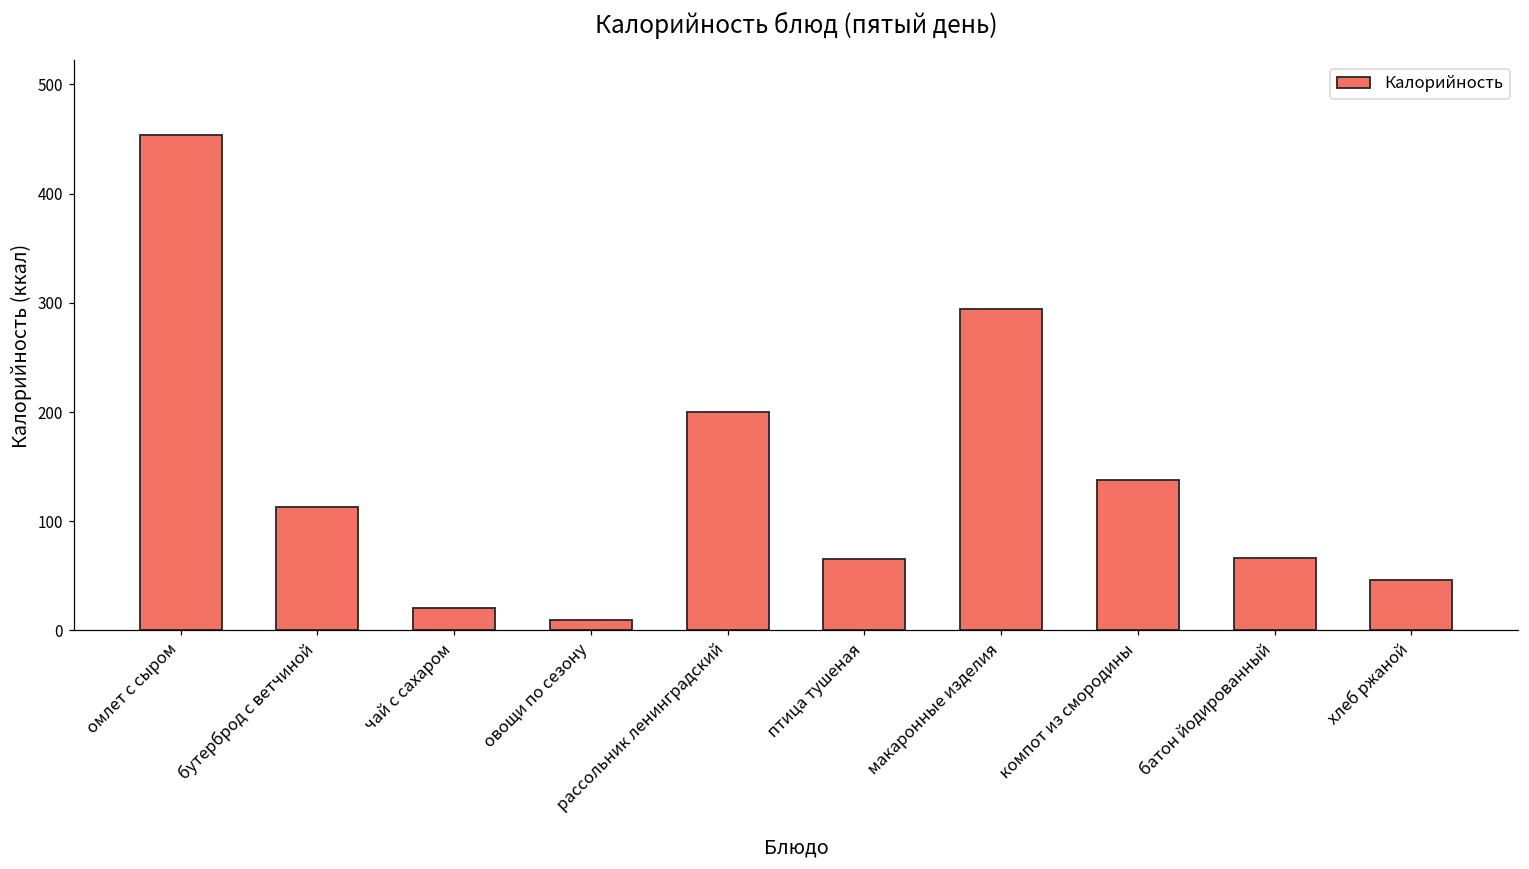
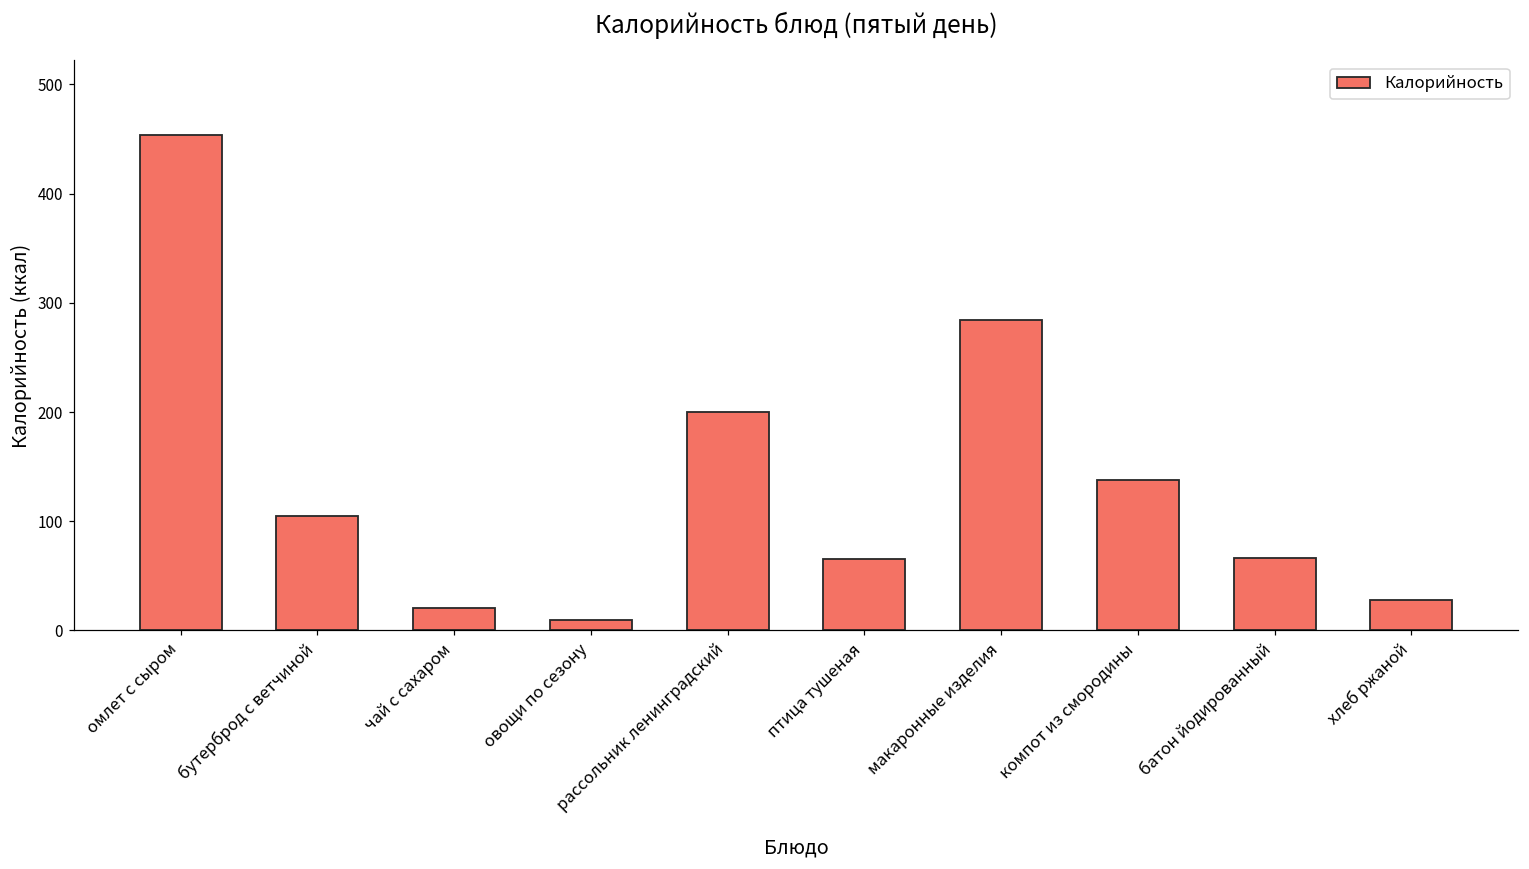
  {
    "омлет с сыром": 450,
-   "бутерброд с ветчиной": 110,
+   "бутерброд с ветчиной": 100,
    "чай с сахаром": 20,
    "овощи по сезону": 10,
    "рассольник ленинградский": 200,
    "птица тушеная": 70,
-   "макаронные изделия": 290,
+   "макаронные изделия": 280,
    "компот из смородины": 140,
    "батон йодированный": 70,
-   "хлеб ржаной": 50
+   "хлеб ржаной": 30
  }
